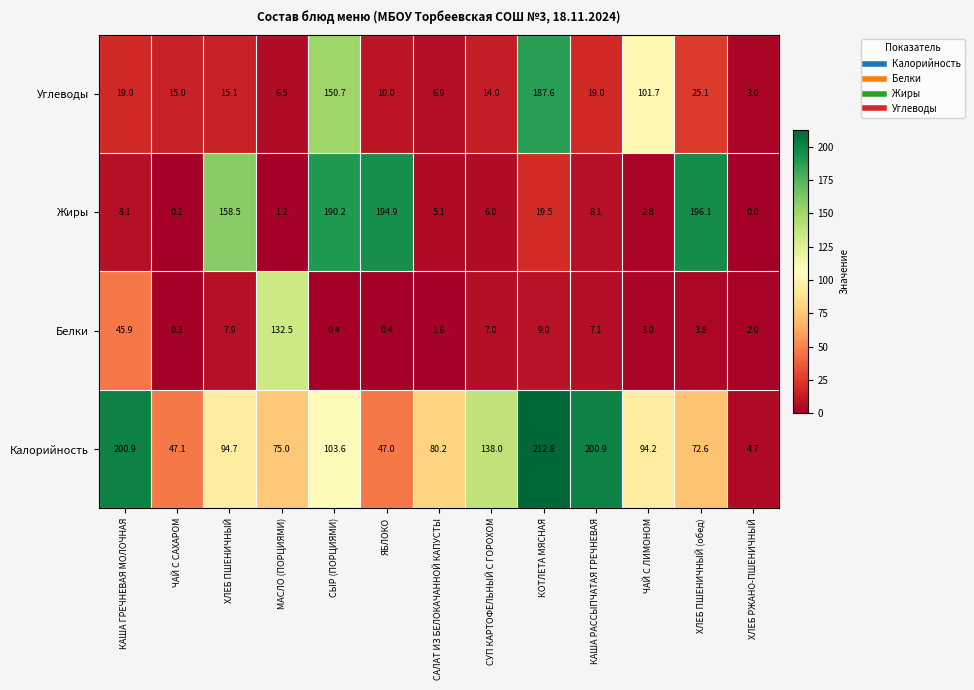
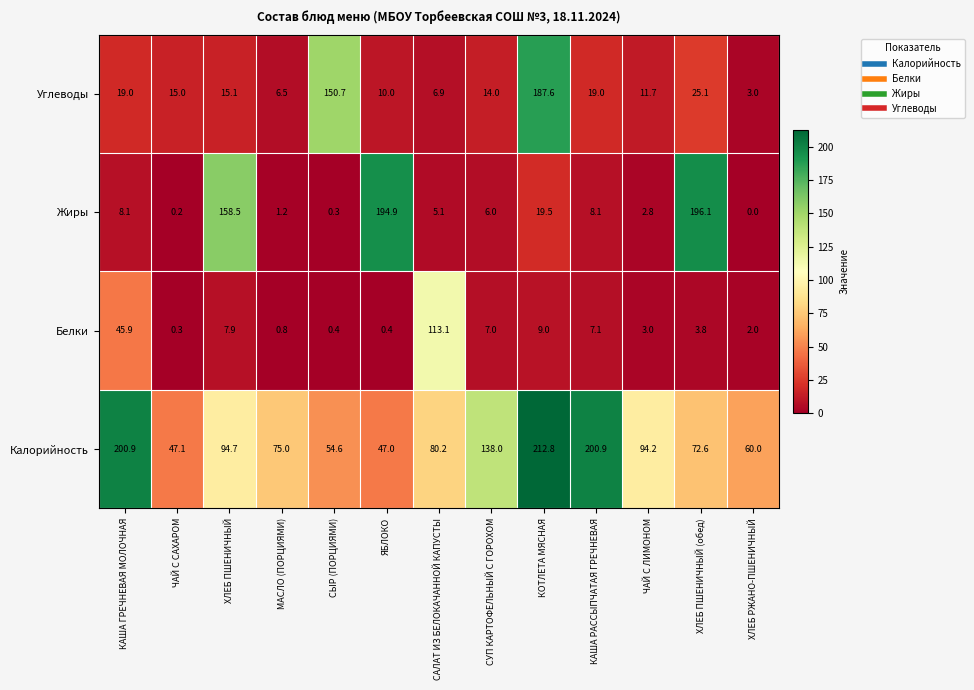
  {
    "Углеводы": {
      "КАША ГРЕЧНЕВАЯ МОЛОЧНАЯ": 19.0,
      "ЧАЙ С САХАРОМ": 15.0,
      "ХЛЕБ ПШЕНИЧНЫЙ": 15.1,
      "МАСЛО (ПОРЦИЯМИ)": 6.5,
      "СЫР (ПОРЦИЯМИ)": 150.7,
      "ЯБЛОКО": 10.0,
      "САЛАТ ИЗ БЕЛОКАЧАННОЙ КАПУСТЫ": 6.9,
      "СУП КАРТОФЕЛЬНЫЙ С ГОРОХОМ": 14.0,
      "КОТЛЕТА МЯСНАЯ": 187.6,
      "КАША РАССЫПЧАТАЯ ГРЕЧНЕВАЯ": 19.0,
-     "ЧАЙ С ЛИМОНОМ": 101.7,
+     "ЧАЙ С ЛИМОНОМ": 11.7,
      "ХЛЕБ ПШЕНИЧНЫЙ (обед)": 25.1,
      "ХЛЕБ РЖАНО-ПШЕНИЧНЫЙ": 3.0
    },
    "Жиры": {
      "КАША ГРЕЧНЕВАЯ МОЛОЧНАЯ": 8.1,
      "ЧАЙ С САХАРОМ": 0.2,
      "ХЛЕБ ПШЕНИЧНЫЙ": 158.5,
      "МАСЛО (ПОРЦИЯМИ)": 1.2,
-     "СЫР (ПОРЦИЯМИ)": 190.2,
+     "СЫР (ПОРЦИЯМИ)": 0.3,
      "ЯБЛОКО": 194.9,
      "САЛАТ ИЗ БЕЛОКАЧАННОЙ КАПУСТЫ": 5.1,
      "СУП КАРТОФЕЛЬНЫЙ С ГОРОХОМ": 6.0,
      "КОТЛЕТА МЯСНАЯ": 19.5,
      "КАША РАССЫПЧАТАЯ ГРЕЧНЕВАЯ": 8.1,
      "ЧАЙ С ЛИМОНОМ": 2.8,
      "ХЛЕБ ПШЕНИЧНЫЙ (обед)": 196.1,
      "ХЛЕБ РЖАНО-ПШЕНИЧНЫЙ": 0.0
    },
    "Белки": {
      "КАША ГРЕЧНЕВАЯ МОЛОЧНАЯ": 45.9,
      "ЧАЙ С САХАРОМ": 0.3,
      "ХЛЕБ ПШЕНИЧНЫЙ": 7.9,
-     "МАСЛО (ПОРЦИЯМИ)": 132.5,
+     "МАСЛО (ПОРЦИЯМИ)": 0.8,
      "СЫР (ПОРЦИЯМИ)": 0.4,
      "ЯБЛОКО": 0.4,
-     "САЛАТ ИЗ БЕЛОКАЧАННОЙ КАПУСТЫ": 1.6,
+     "САЛАТ ИЗ БЕЛОКАЧАННОЙ КАПУСТЫ": 113.1,
      "СУП КАРТОФЕЛЬНЫЙ С ГОРОХОМ": 7.0,
      "КОТЛЕТА МЯСНАЯ": 9.0,
      "КАША РАССЫПЧАТАЯ ГРЕЧНЕВАЯ": 7.1,
      "ЧАЙ С ЛИМОНОМ": 3.0,
      "ХЛЕБ ПШЕНИЧНЫЙ (обед)": 3.8,
      "ХЛЕБ РЖАНО-ПШЕНИЧНЫЙ": 2.0
    },
    "Калорийность": {
      "КАША ГРЕЧНЕВАЯ МОЛОЧНАЯ": 200.9,
      "ЧАЙ С САХАРОМ": 47.1,
      "ХЛЕБ ПШЕНИЧНЫЙ": 94.7,
      "МАСЛО (ПОРЦИЯМИ)": 75.0,
-     "СЫР (ПОРЦИЯМИ)": 103.6,
+     "СЫР (ПОРЦИЯМИ)": 54.6,
      "ЯБЛОКО": 47.0,
      "САЛАТ ИЗ БЕЛОКАЧАННОЙ КАПУСТЫ": 80.2,
      "СУП КАРТОФЕЛЬНЫЙ С ГОРОХОМ": 138.0,
      "КОТЛЕТА МЯСНАЯ": 212.8,
      "КАША РАССЫПЧАТАЯ ГРЕЧНЕВАЯ": 200.9,
      "ЧАЙ С ЛИМОНОМ": 94.2,
      "ХЛЕБ ПШЕНИЧНЫЙ (обед)": 72.6,
-     "ХЛЕБ РЖАНО-ПШЕНИЧНЫЙ": 4.7
+     "ХЛЕБ РЖАНО-ПШЕНИЧНЫЙ": 60.0
    }
  }
